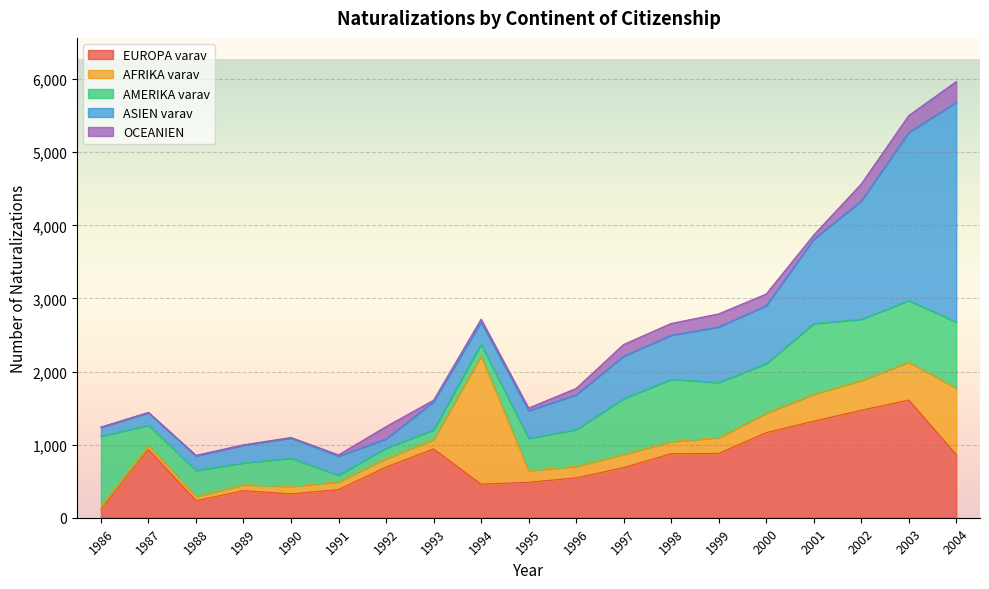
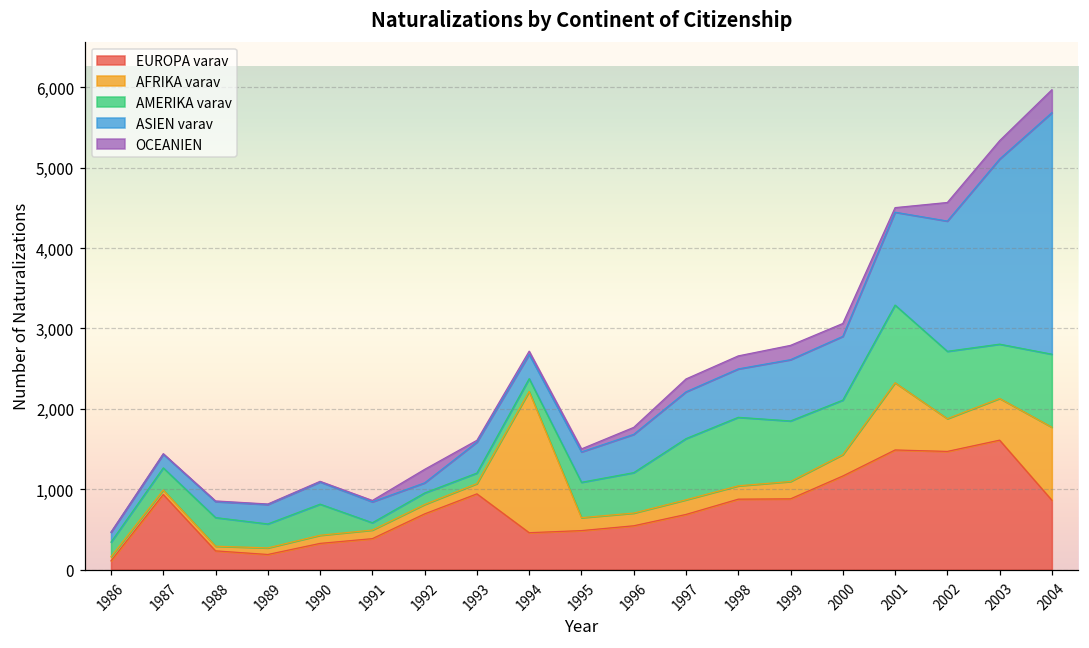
  {
    "EUROPA varav": {
      "1986": "100",
      "1987": "900",
      "1988": "200",
-     "1989": "400",
+     "1989": "200",
      "1990": "300",
      "1991": "400",
      "1992": "700",
      "1993": "900",
      "1994": "500",
      "1995": "500",
      "1996": "500",
      "1997": "700",
      "1998": "900",
      "1999": "900",
      "2000": "1,200",
-     "2001": "1,300",
+     "2001": "1,500",
      "2002": "1,500",
      "2003": "1,600",
      "2004": "900"
    },
    "AFRIKA varav": {
      "1986": "100",
      "1987": "100",
      "1988": "100",
      "1989": "100",
      "1990": "100",
      "1991": "100",
      "1992": "100",
      "1993": "100",
      "1994": "1,800",
      "1995": "200",
      "1996": "200",
      "1997": "200",
      "1998": "200",
      "1999": "200",
      "2000": "300",
-     "2001": "400",
+     "2001": "800",
      "2002": "400",
      "2003": "500",
      "2004": "900"
    },
    "AMERIKA varav": {
-     "1986": "1,000",
+     "1986": "200",
      "1987": "300",
      "1988": "400",
      "1989": "300",
      "1990": "400",
      "1991": "100",
      "1992": "100",
      "1993": "100",
      "1994": "200",
      "1995": "400",
      "1996": "500",
      "1997": "800",
      "1998": "900",
      "1999": "800",
      "2000": "700",
      "2001": "1,000",
      "2002": "800",
-     "2003": "800",
+     "2003": "700",
      "2004": "900"
    },
    "ASIEN varav": {
      "1992": "100",
      "1994": "300",
      "1995": "400",
      "1996": "500",
      "1997": "600",
      "1998": "600",
      "1999": "800",
      "2000": "800",
      "2001": "1,200",
      "2002": "1,600",
      "2003": "2,300",
      "2004": "3,000"
    },
    "OCEANIEN": {
      "1992": "200",
      "1994": "0",
      "1995": "0",
      "1996": "100",
      "1997": "200",
      "1998": "200",
      "1999": "200",
      "2000": "200",
      "2001": "100",
      "2002": "200",
      "2003": "200",
      "2004": "300"
    }
  }
